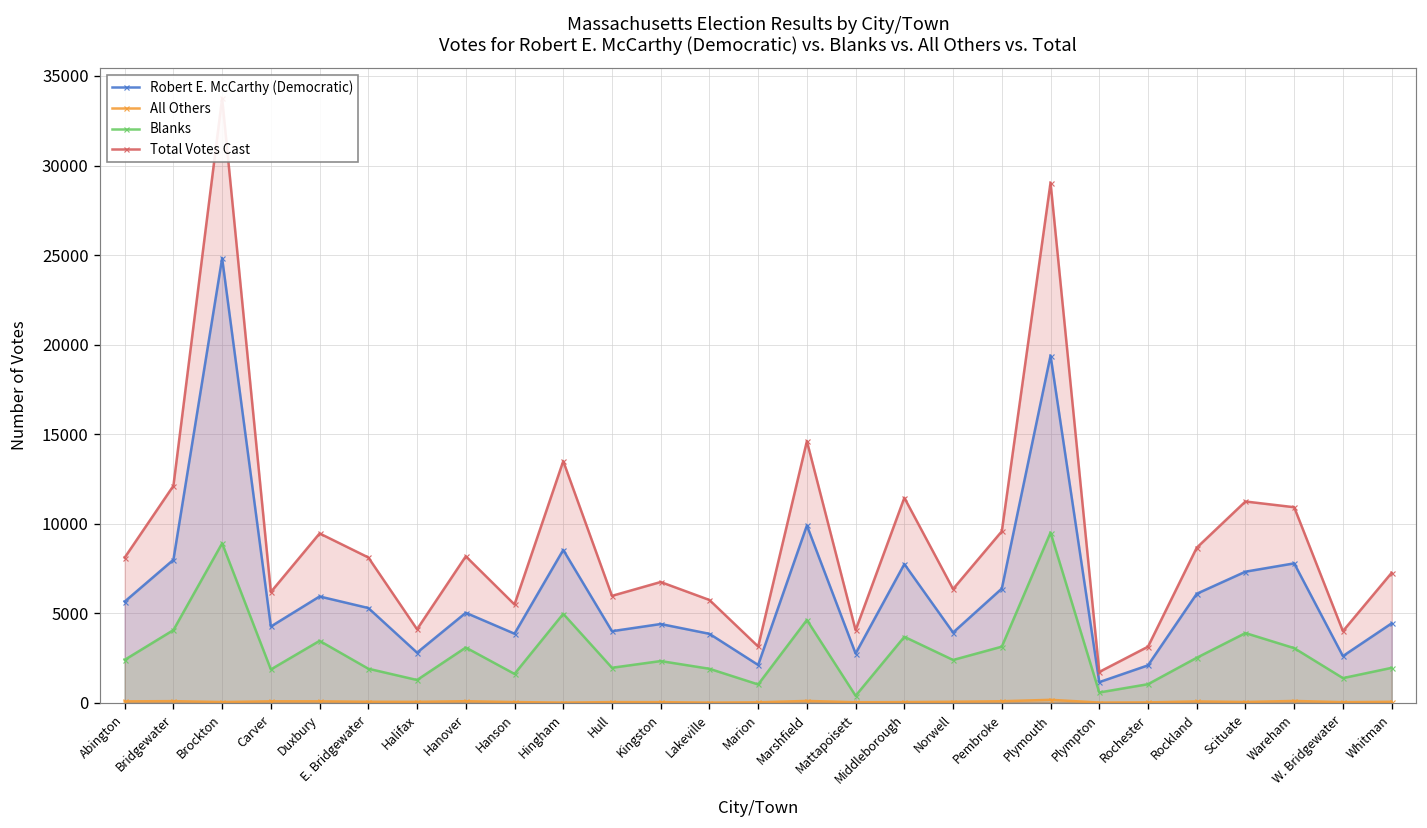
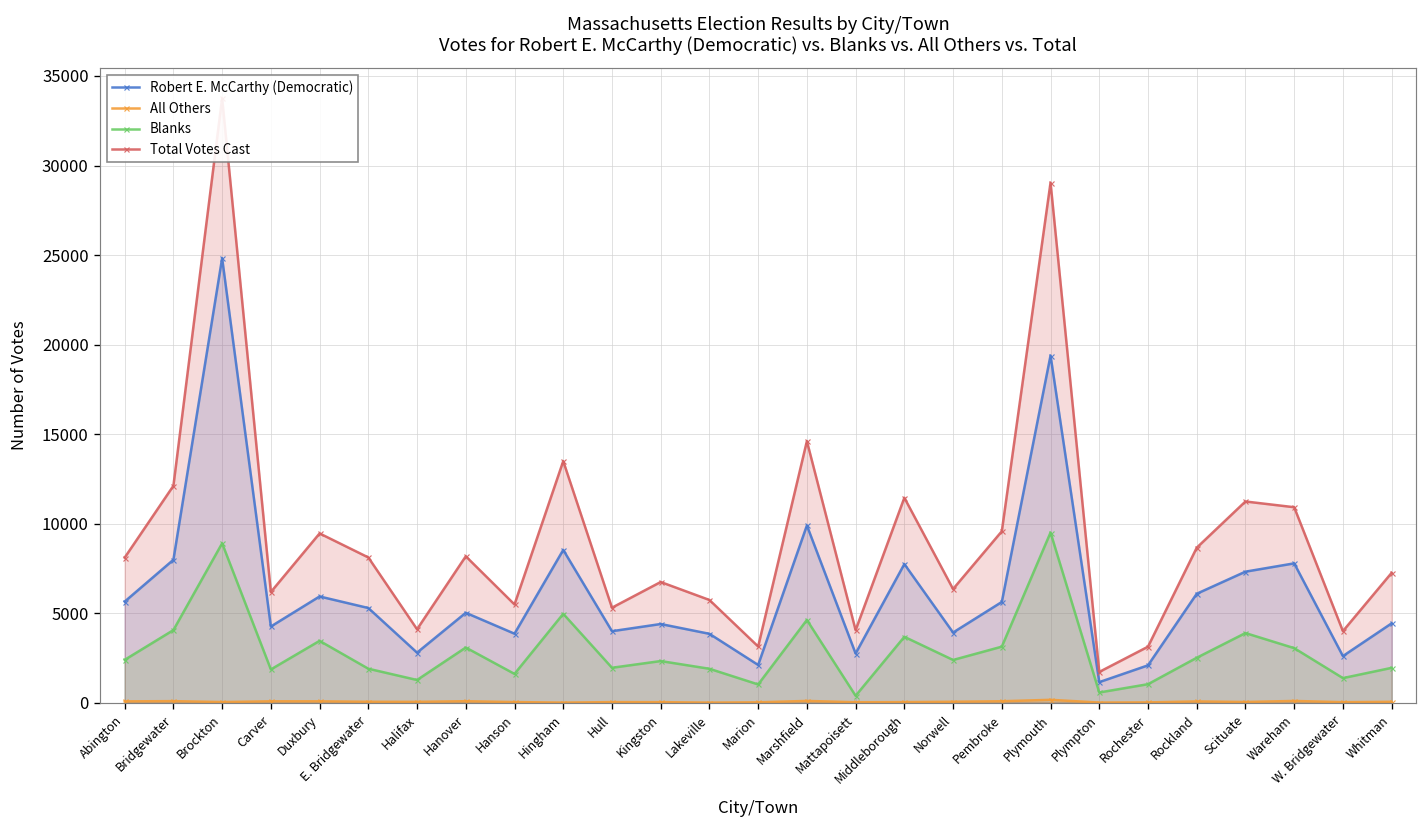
  {
    "Robert E. McCarthy (Democratic)": {
      "Abington": 5600,
      "Bridgewater": 8000,
      "Brockton": 24800,
      "Carver": 4300,
      "Duxbury": 5900,
      "E. Bridgewater": 5300,
      "Halifax": 2800,
      "Hanover": 5000,
      "Hanson": 3800,
      "Hingham": 8500,
      "Hull": 4000,
      "Kingston": 4400,
      "Lakeville": 3800,
      "Marion": 2100,
      "Marshfield": 9900,
      "Mattapoisett": 2700,
      "Middleborough": 7700,
      "Norwell": 3900,
-     "Pembroke": 6400,
+     "Pembroke": 5600,
      "Plymouth": 19400,
      "Plympton": 1100,
      "Rochester": 2100,
      "Rockland": 6100,
      "Scituate": 7300,
      "Wareham": 7800,
      "W. Bridgewater": 2600,
      "Whitman": 4400
    },
    "All Others": {
      "Abington": 100,
      "Bridgewater": 100,
      "Brockton": 0,
      "Carver": 100,
      "Duxbury": 100,
      "E. Bridgewater": 0,
      "Halifax": 0,
      "Hanover": 100,
      "Hanson": 0,
      "Hingham": 0,
      "Hull": 0,
      "Kingston": 0,
      "Lakeville": 0,
      "Marion": 0,
      "Marshfield": 100,
      "Mattapoisett": 0,
      "Middleborough": 0,
      "Norwell": 0,
      "Pembroke": 100,
      "Plymouth": 200,
      "Plympton": 0,
      "Rochester": 0,
      "Rockland": 100,
      "Scituate": 0,
      "Wareham": 100,
      "W. Bridgewater": 0,
      "Whitman": 0
    },
    "Blanks": {
      "Abington": 2400,
      "Bridgewater": 4100,
      "Brockton": 8900,
      "Carver": 1900,
      "Duxbury": 3400,
      "E. Bridgewater": 1900,
      "Halifax": 1300,
      "Hanover": 3100,
      "Hanson": 1600,
      "Hingham": 5000,
      "Hull": 1900,
      "Kingston": 2300,
      "Lakeville": 1900,
      "Marion": 1000,
      "Marshfield": 4600,
      "Mattapoisett": 400,
      "Middleborough": 3700,
      "Norwell": 2400,
      "Pembroke": 3100,
      "Plymouth": 9500,
      "Plympton": 600,
      "Rochester": 1000,
      "Rockland": 2500,
      "Scituate": 3900,
      "Wareham": 3000,
      "W. Bridgewater": 1400,
      "Whitman": 1900
    },
    "Total Votes Cast": {
      "Abington": 8100,
      "Bridgewater": 12100,
      "Carver": 6200,
      "Duxbury": 9500,
      "E. Bridgewater": 8100,
      "Halifax": 4100,
      "Hanover": 8200,
      "Hanson": 5500,
      "Hingham": 13500,
-     "Hull": 6000,
+     "Hull": 5300,
      "Kingston": 6700,
      "Lakeville": 5700,
      "Marion": 3100,
      "Marshfield": 14600,
      "Mattapoisett": 4000,
      "Middleborough": 11400,
      "Norwell": 6300,
      "Pembroke": 9600,
      "Plymouth": 29000,
      "Plympton": 1700,
      "Rochester": 3100,
      "Rockland": 8700,
      "Scituate": 11200,
      "Wareham": 10900,
      "W. Bridgewater": 4000,
      "Whitman": 7200
    }
  }
